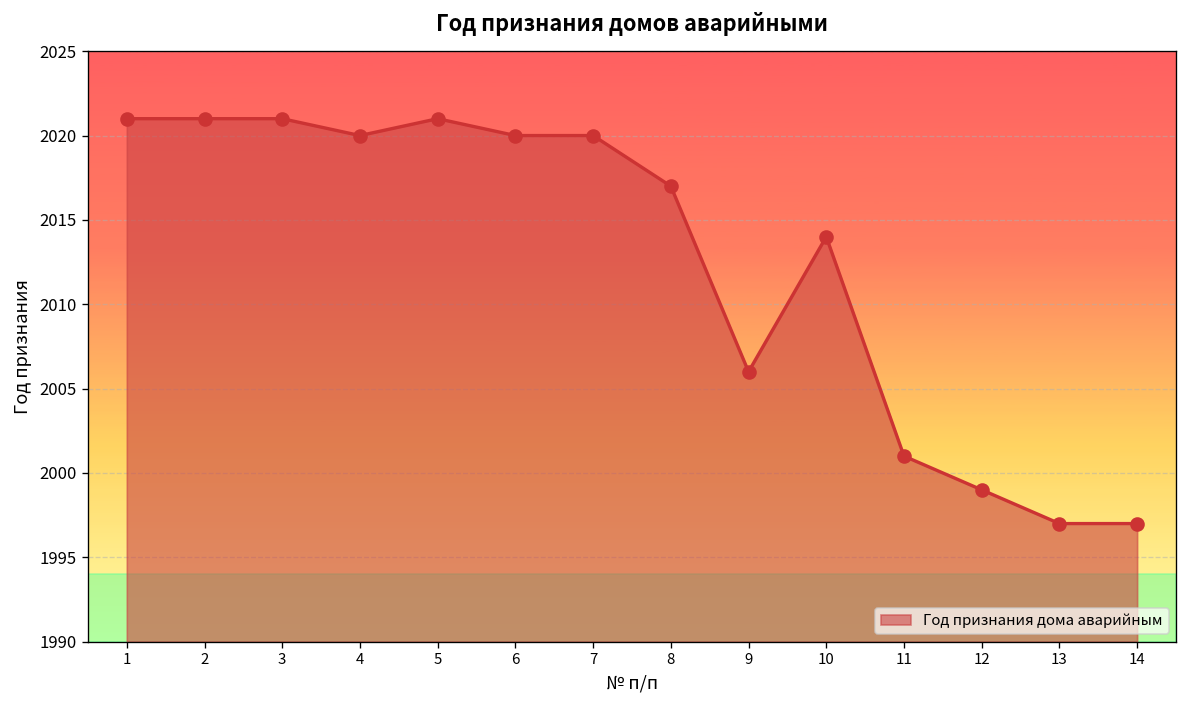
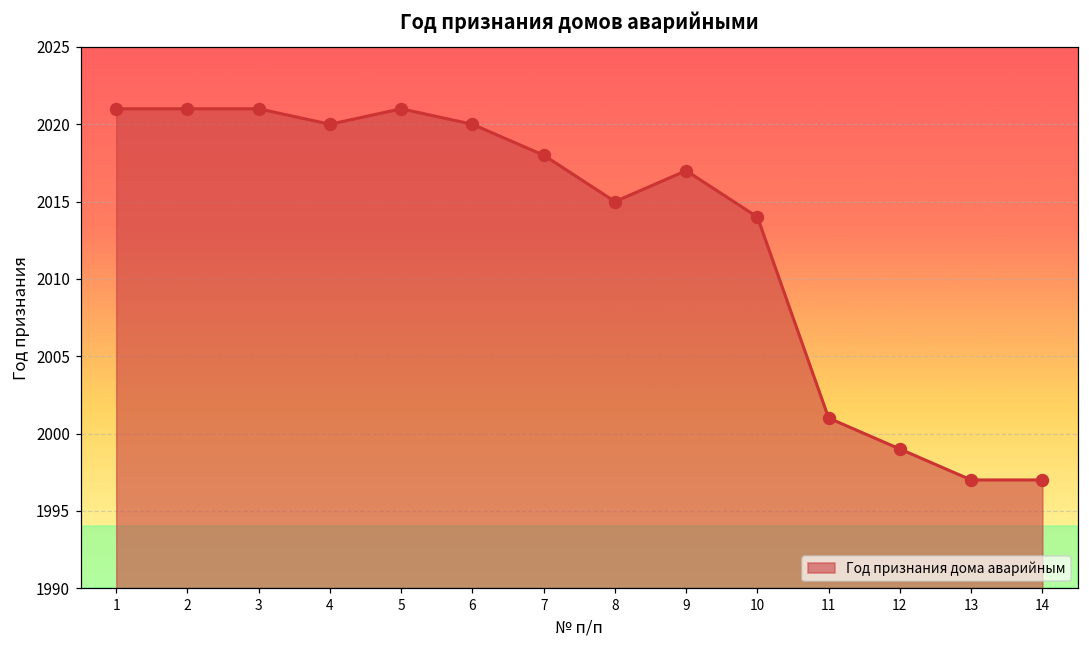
  {
    "1": 2021,
    "2": 2021,
    "3": 2021,
    "4": 2020,
    "5": 2021,
    "6": 2020,
-   "7": 2020,
-   "8": 2017,
-   "9": 2006,
+   "7": 2018,
+   "8": 2015,
+   "9": 2017,
    "10": 2014,
    "11": 2001,
    "12": 1999,
    "13": 1997,
    "14": 1997
  }
